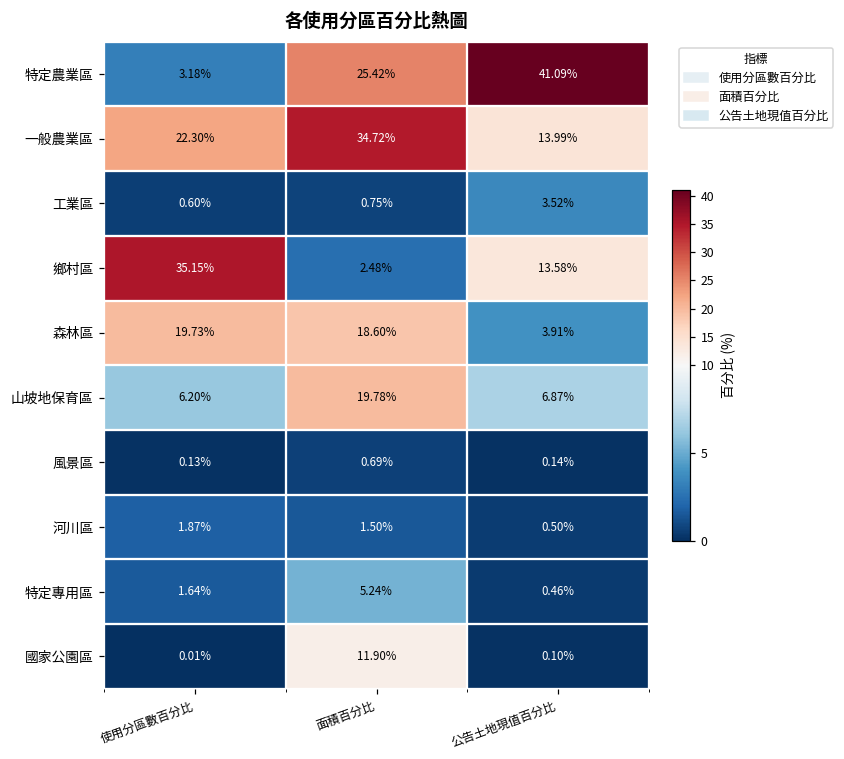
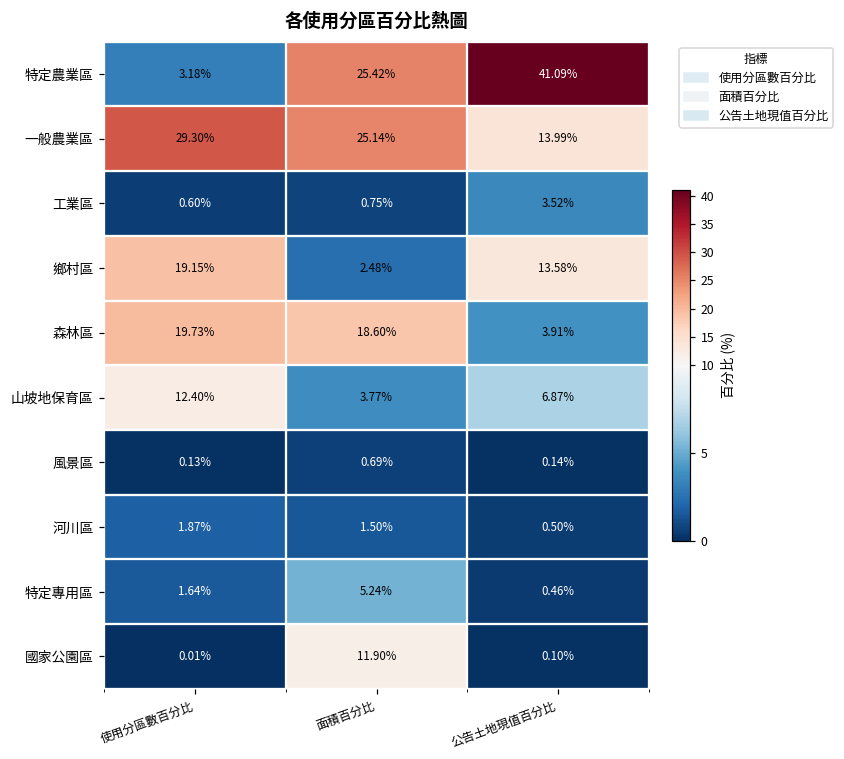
  {
    "特定農業區": {
      "使用分區數百分比": "3.18%",
      "面積百分比": "25.42%",
      "公告土地現值百分比": "41.09%"
    },
    "一般農業區": {
-     "使用分區數百分比": "22.30%",
-     "面積百分比": "34.72%",
+     "使用分區數百分比": "29.30%",
+     "面積百分比": "25.14%",
      "公告土地現值百分比": "13.99%"
    },
    "工業區": {
      "使用分區數百分比": "0.60%",
      "面積百分比": "0.75%",
      "公告土地現值百分比": "3.52%"
    },
    "鄉村區": {
-     "使用分區數百分比": "35.15%",
+     "使用分區數百分比": "19.15%",
      "面積百分比": "2.48%",
      "公告土地現值百分比": "13.58%"
    },
    "森林區": {
      "使用分區數百分比": "19.73%",
      "面積百分比": "18.60%",
      "公告土地現值百分比": "3.91%"
    },
    "山坡地保育區": {
-     "使用分區數百分比": "6.20%",
-     "面積百分比": "19.78%",
+     "使用分區數百分比": "12.40%",
+     "面積百分比": "3.77%",
      "公告土地現值百分比": "6.87%"
    },
    "風景區": {
      "使用分區數百分比": "0.13%",
      "面積百分比": "0.69%",
      "公告土地現值百分比": "0.14%"
    },
    "河川區": {
      "使用分區數百分比": "1.87%",
      "面積百分比": "1.50%",
      "公告土地現值百分比": "0.50%"
    },
    "特定專用區": {
      "使用分區數百分比": "1.64%",
      "面積百分比": "5.24%",
      "公告土地現值百分比": "0.46%"
    },
    "國家公園區": {
      "使用分區數百分比": "0.01%",
      "面積百分比": "11.90%",
      "公告土地現值百分比": "0.10%"
    }
  }
